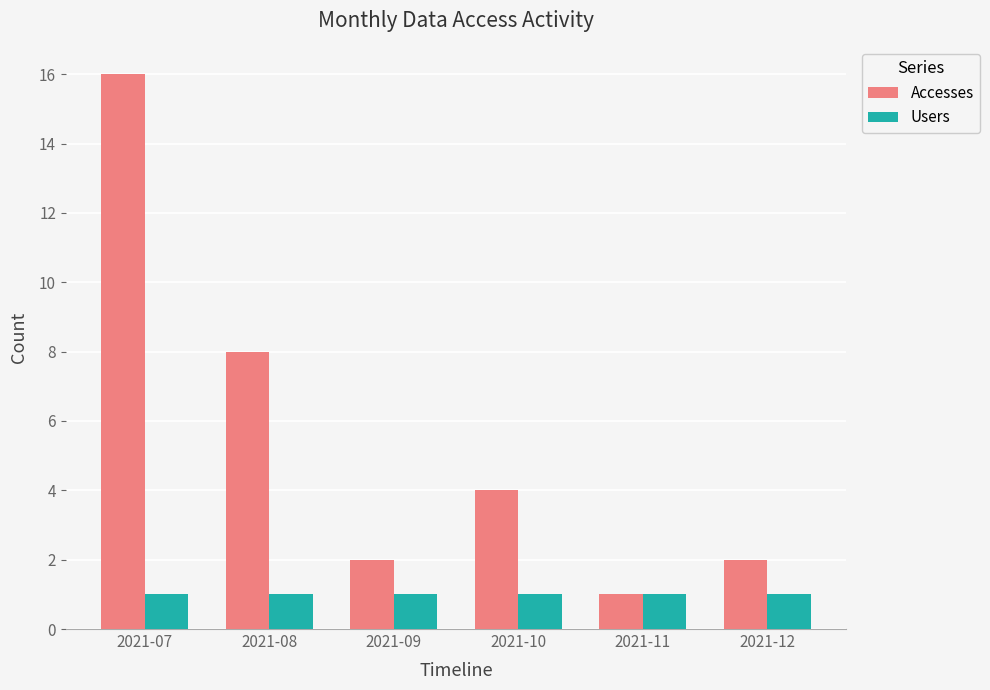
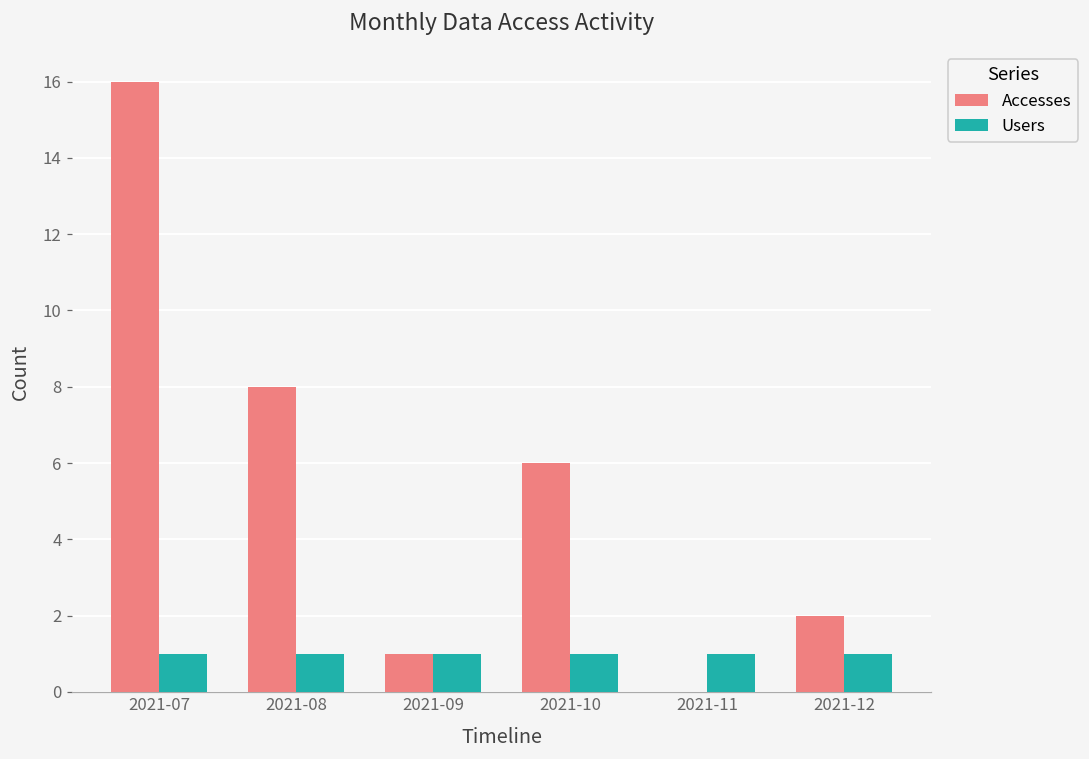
  {
    "Accesses": {
      "2021-07": 16,
      "2021-08": 8,
-     "2021-09": 2,
-     "2021-10": 4,
-     "2021-11": 1,
+     "2021-09": 1,
+     "2021-10": 6,
+     "2021-11": 0,
      "2021-12": 2
    },
    "Users": {
      "2021-07": 1,
      "2021-08": 1,
      "2021-09": 1,
      "2021-10": 1,
      "2021-11": 1,
      "2021-12": 1
    }
  }
